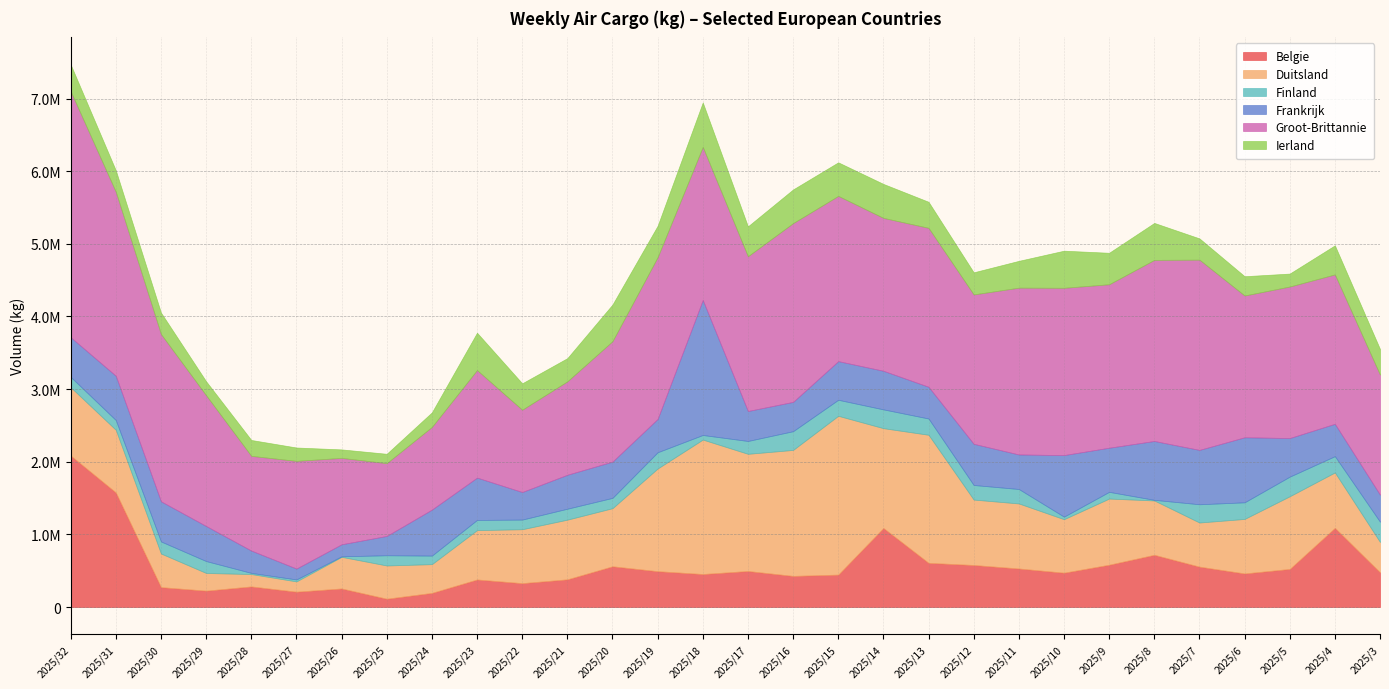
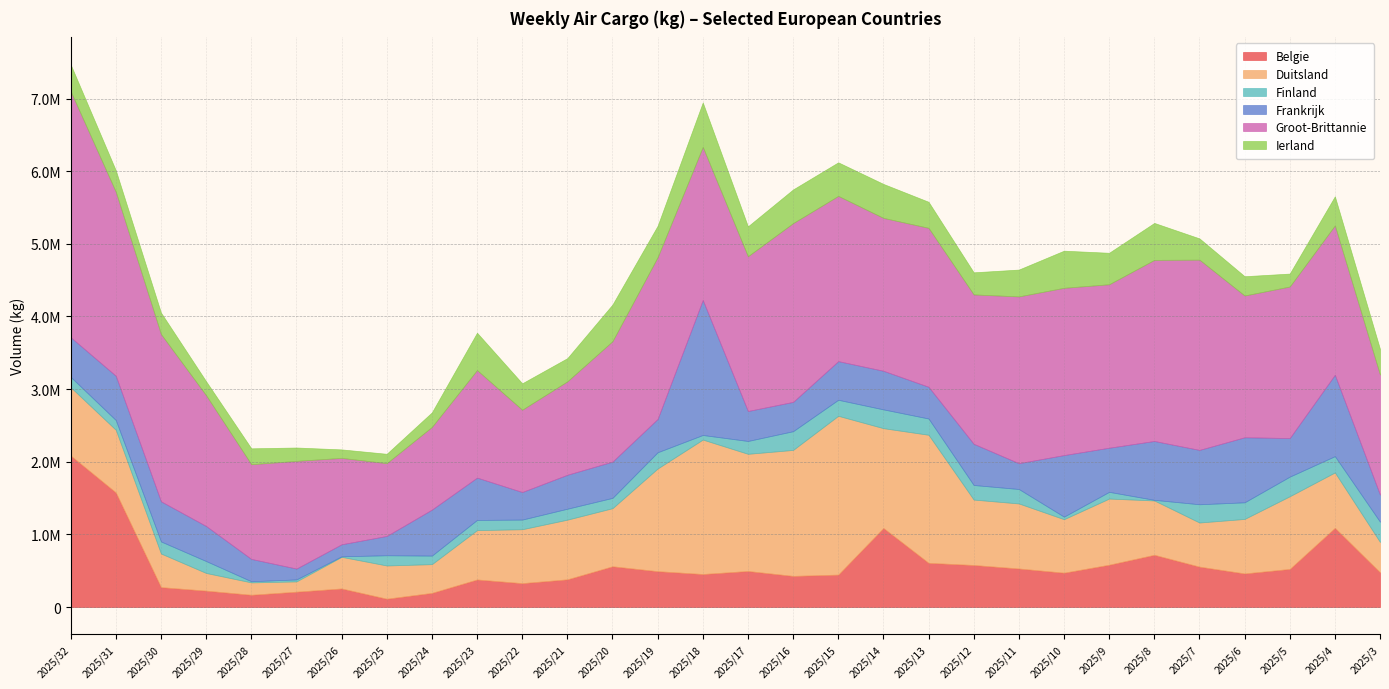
  {
    "Belgie": {
      "2025/32": 2100000,
      "2025/31": 1600000,
      "2025/30": 300000,
      "2025/29": 200000,
-     "2025/28": 300000,
+     "2025/28": 200000,
      "2025/27": 200000,
      "2025/26": 300000,
      "2025/25": 100000,
      "2025/24": 200000,
      "2025/23": 400000,
      "2025/22": 300000,
      "2025/21": 400000,
      "2025/20": 600000,
      "2025/19": 500000,
      "2025/18": 500000,
      "2025/17": 500000,
      "2025/16": 400000,
      "2025/15": 400000,
      "2025/14": 1100000,
      "2025/13": 600000,
      "2025/12": 600000,
      "2025/11": 500000,
      "2025/10": 500000,
      "2025/9": 600000,
      "2025/8": 700000,
      "2025/7": 600000,
      "2025/6": 500000,
      "2025/5": 500000,
      "2025/4": 1100000,
      "2025/3": 500000
    },
    "Duitsland": {
      "2025/32": 900000,
      "2025/31": 900000,
      "2025/30": 500000,
      "2025/29": 200000,
      "2025/25": 500000,
      "2025/24": 400000,
      "2025/23": 700000,
      "2025/22": 700000,
      "2025/21": 800000,
      "2025/20": 800000,
      "2025/19": 1400000,
      "2025/18": 1900000,
      "2025/17": 1600000,
      "2025/16": 1700000,
      "2025/15": 2200000,
      "2025/14": 1400000,
      "2025/13": 1800000,
      "2025/12": 900000,
      "2025/11": 900000,
      "2025/10": 700000,
      "2025/9": 900000,
      "2025/7": 600000,
      "2025/6": 800000,
      "2025/5": 1000000,
      "2025/4": 800000,
      "2025/3": 400000
    },
    "Finland": {
      "2025/32": 100000,
      "2025/31": 100000,
      "2025/30": 200000,
      "2025/29": 200000,
      "2025/25": 100000,
      "2025/24": 100000,
      "2025/23": 100000,
      "2025/22": 100000,
      "2025/21": 200000,
      "2025/20": 100000,
      "2025/19": 200000,
      "2025/18": 100000,
      "2025/17": 200000,
      "2025/16": 300000,
      "2025/15": 200000,
      "2025/14": 300000,
      "2025/13": 200000,
      "2025/12": 200000,
      "2025/11": 200000,
      "2025/10": 0,
      "2025/9": 100000,
      "2025/7": 300000,
      "2025/6": 200000,
      "2025/5": 300000,
      "2025/4": 200000,
      "2025/3": 300000
    },
    "Frankrijk": {
      "2025/32": 500000,
      "2025/31": 600000,
      "2025/30": 600000,
      "2025/29": 500000,
      "2025/28": 300000,
      "2025/27": 100000,
      "2025/26": 200000,
      "2025/25": 300000,
      "2025/24": 600000,
      "2025/23": 600000,
      "2025/22": 400000,
      "2025/21": 500000,
      "2025/20": 500000,
      "2025/19": 500000,
      "2025/18": 1900000,
      "2025/17": 400000,
      "2025/16": 400000,
      "2025/15": 500000,
      "2025/14": 500000,
      "2025/13": 400000,
      "2025/12": 600000,
-     "2025/11": 500000,
+     "2025/11": 400000,
      "2025/10": 800000,
      "2025/9": 600000,
      "2025/8": 800000,
      "2025/7": 700000,
      "2025/6": 900000,
      "2025/5": 500000,
-     "2025/4": 400000,
+     "2025/4": 1100000,
      "2025/3": 400000
    },
    "Groot-Brittannie": {
      "2025/32": 3400000,
      "2025/31": 2500000,
      "2025/30": 2300000,
      "2025/29": 1800000,
      "2025/28": 1300000,
      "2025/27": 1500000,
      "2025/26": 1200000,
      "2025/25": 1000000,
      "2025/24": 1100000,
      "2025/23": 1500000,
      "2025/22": 1100000,
      "2025/21": 1300000,
      "2025/20": 1700000,
      "2025/19": 2200000,
      "2025/18": 2100000,
      "2025/17": 2100000,
      "2025/16": 2500000,
      "2025/15": 2300000,
      "2025/14": 2100000,
      "2025/13": 2200000,
      "2025/12": 2100000,
      "2025/11": 2300000,
      "2025/10": 2300000,
      "2025/9": 2300000,
      "2025/8": 2500000,
      "2025/7": 2600000,
      "2025/6": 2000000,
      "2025/5": 2100000,
      "2025/4": 2100000,
      "2025/3": 1700000
    },
    "Ierland": {
      "2025/32": 400000,
      "2025/31": 300000,
      "2025/30": 300000,
      "2025/29": 200000,
      "2025/28": 200000,
      "2025/27": 200000,
      "2025/26": 100000,
      "2025/25": 100000,
      "2025/24": 200000,
      "2025/23": 500000,
      "2025/22": 400000,
      "2025/21": 300000,
      "2025/20": 500000,
      "2025/19": 400000,
      "2025/18": 600000,
      "2025/17": 400000,
      "2025/16": 500000,
      "2025/15": 500000,
      "2025/14": 500000,
      "2025/13": 400000,
      "2025/12": 300000,
      "2025/11": 400000,
      "2025/10": 500000,
      "2025/9": 400000,
      "2025/8": 500000,
      "2025/7": 300000,
      "2025/6": 300000,
      "2025/5": 200000,
      "2025/4": 400000,
      "2025/3": 400000
    }
  }
